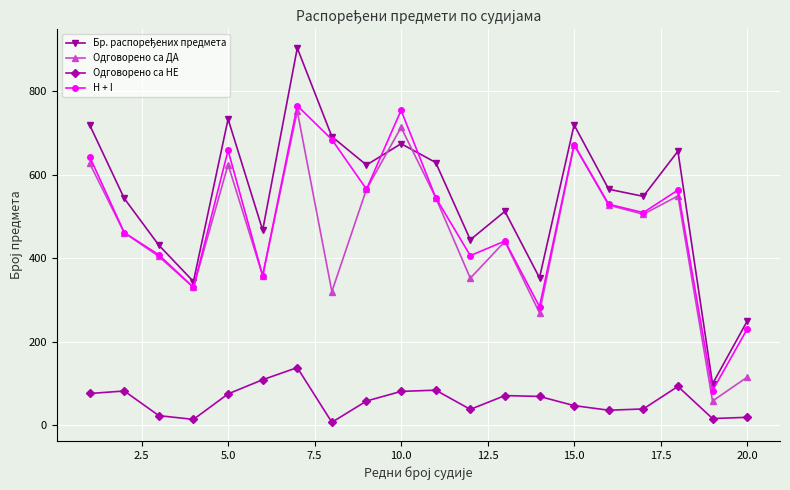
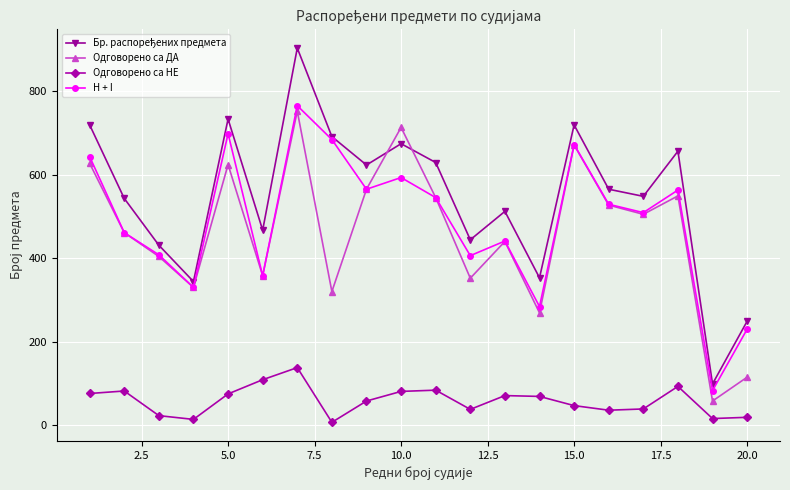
  {
    "Одговорено са ДА": {
      "5.0": 620,
      "10.0": 710,
      "20.0": 120
    },
    "H + I": {
-     "5.0": 660,
-     "10.0": 750,
+     "5.0": 700,
+     "10.0": 590,
      "20.0": 230
    }
  }
